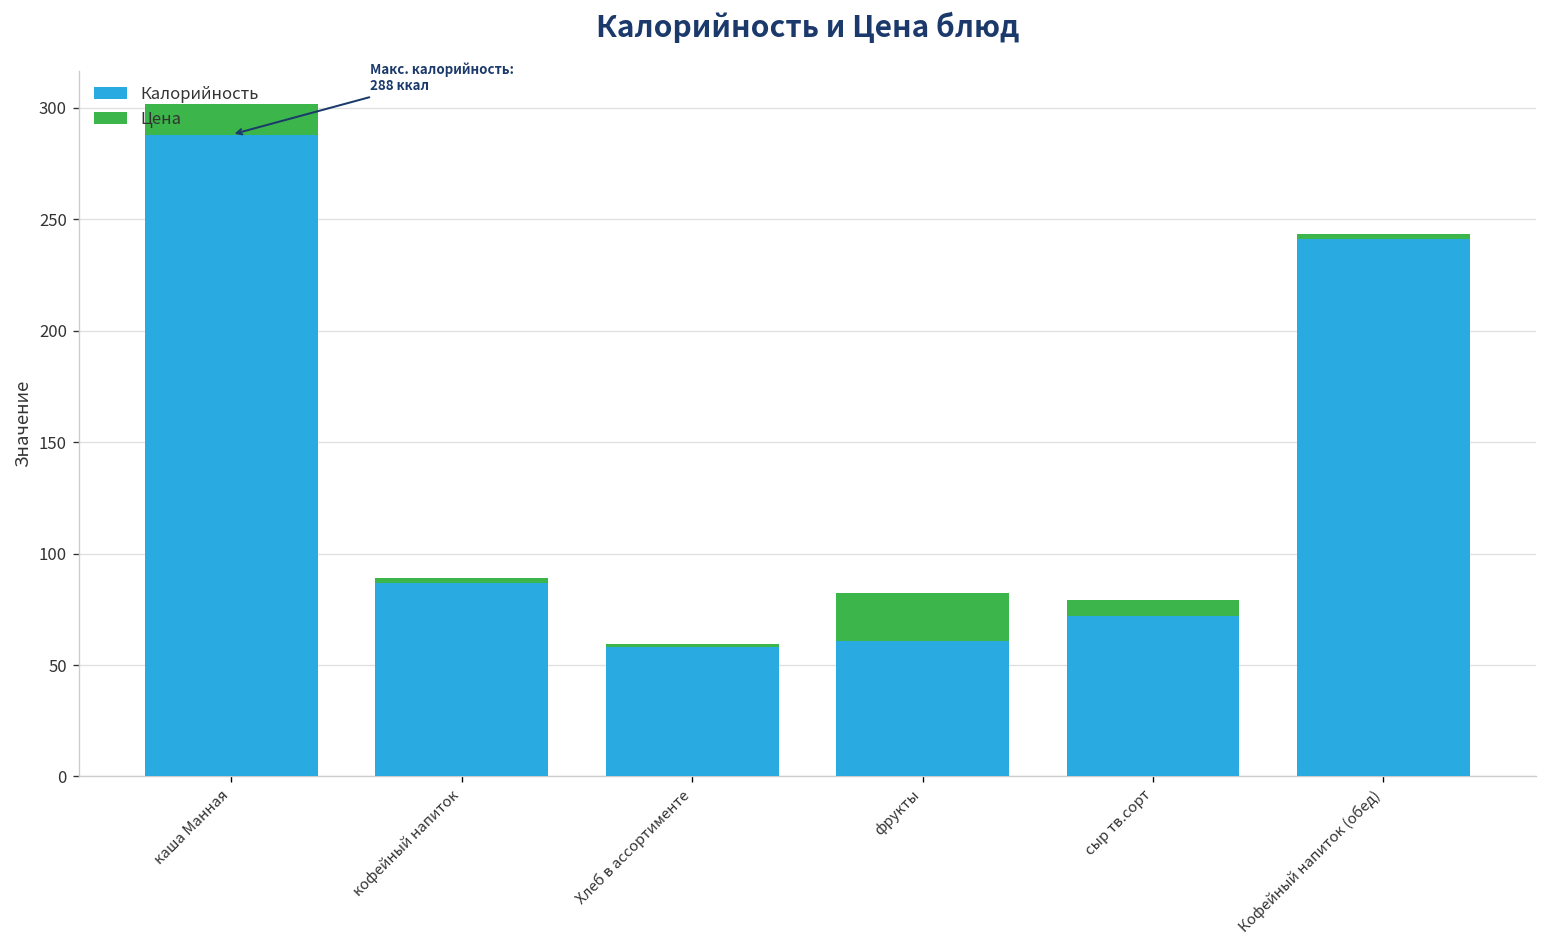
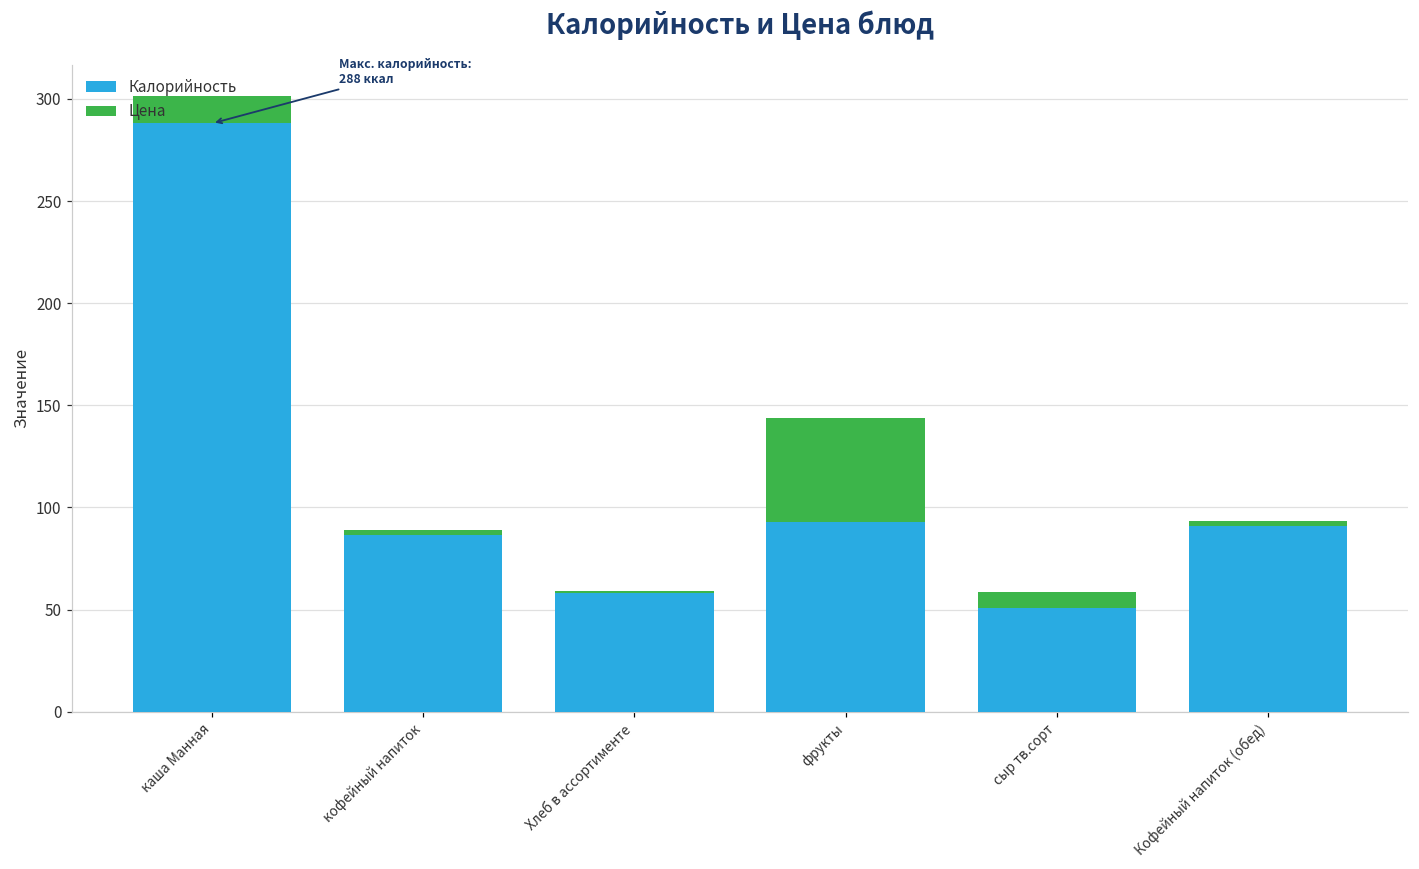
  {
    "Калорийность": {
      "кофейный напиток": 87,
      "Хлеб в ассортименте": 58,
-     "фрукты": 61,
-     "сыр тв.сорт": 72,
-     "Кофейный напиток (обед)": 241
+     "фрукты": 93,
+     "сыр тв.сорт": 51,
+     "Кофейный напиток (обед)": 91
    },
    "Цена": {
      "кофейный напиток": 2,
-     "фрукты": 22,
+     "фрукты": 51,
      "сыр тв.сорт": 8,
      "Кофейный напиток (обед)": 2
    }
  }
